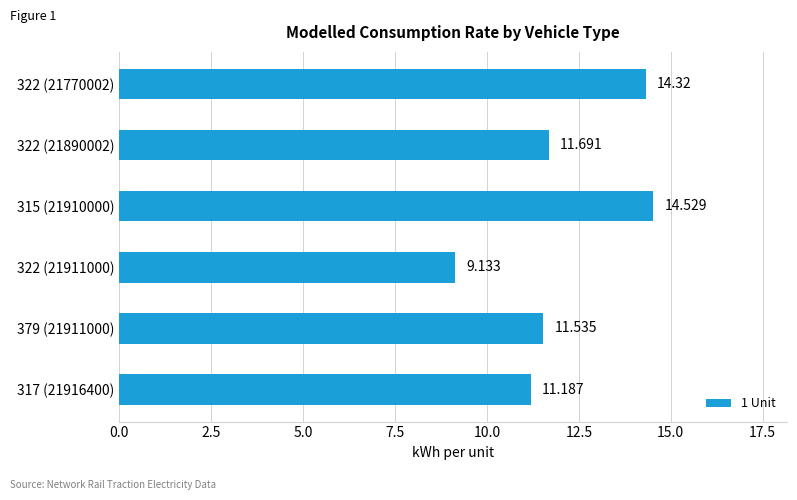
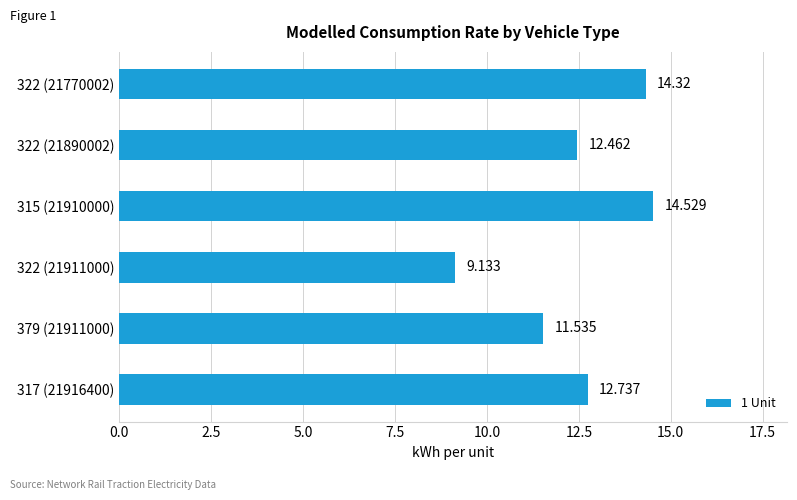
  {
    "322 (21770002)": 14.32,
-   "322 (21890002)": 11.691,
+   "322 (21890002)": 12.462,
    "315 (21910000)": 14.529,
    "322 (21911000)": 9.133,
    "379 (21911000)": 11.535,
-   "317 (21916400)": 11.187
+   "317 (21916400)": 12.737
  }
